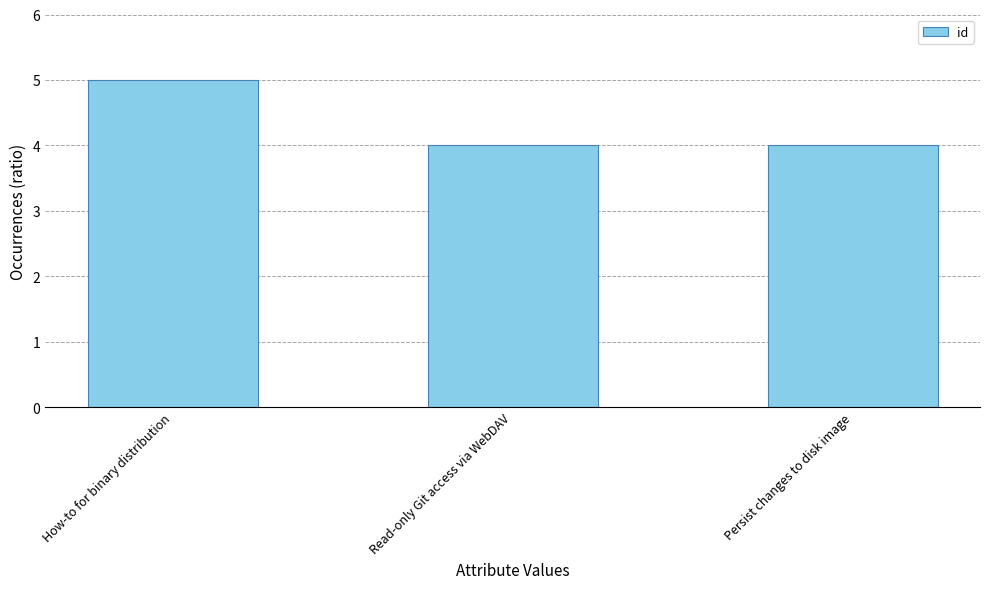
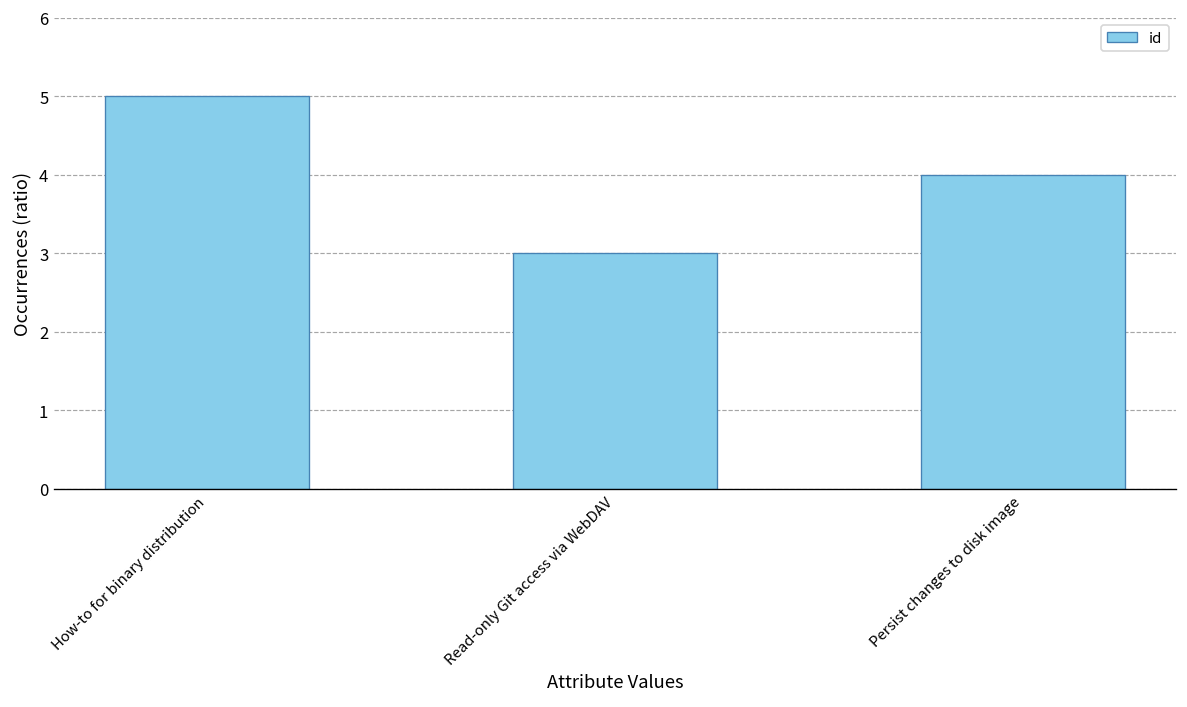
  {
    "How-to for binary distribution": 5,
-   "Read-only Git access via WebDAV": 4,
+   "Read-only Git access via WebDAV": 3,
    "Persist changes to disk image": 4
  }
